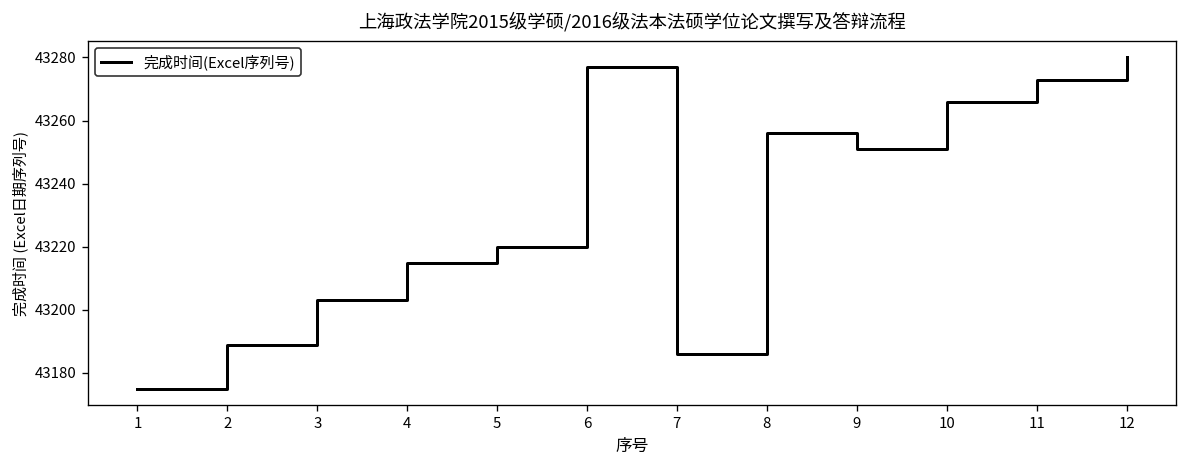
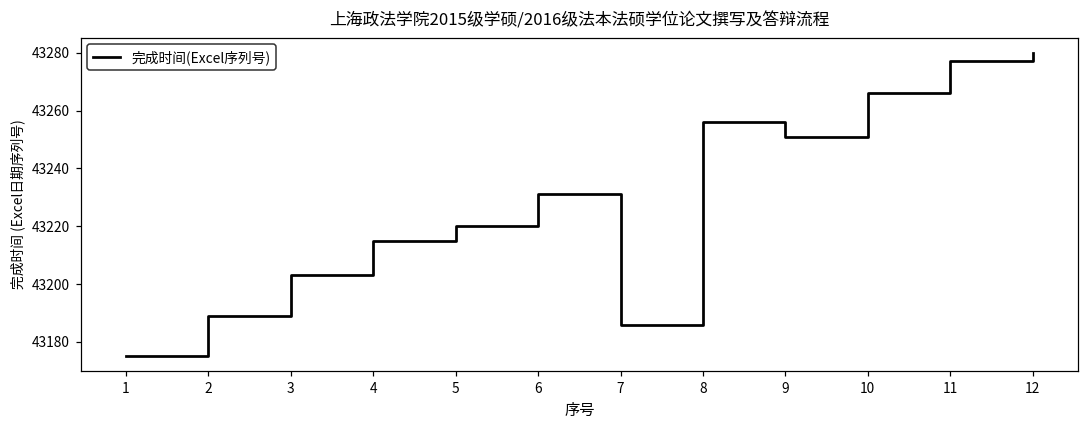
  {
    "1": 43175,
    "2": 43189,
    "3": 43203,
    "4": 43215,
    "5": 43220,
-   "6": 43277,
+   "6": 43231,
    "7": 43186,
    "8": 43256,
    "9": 43251,
    "10": 43266,
-   "11": 43273,
+   "11": 43277,
    "12": 43280
  }
